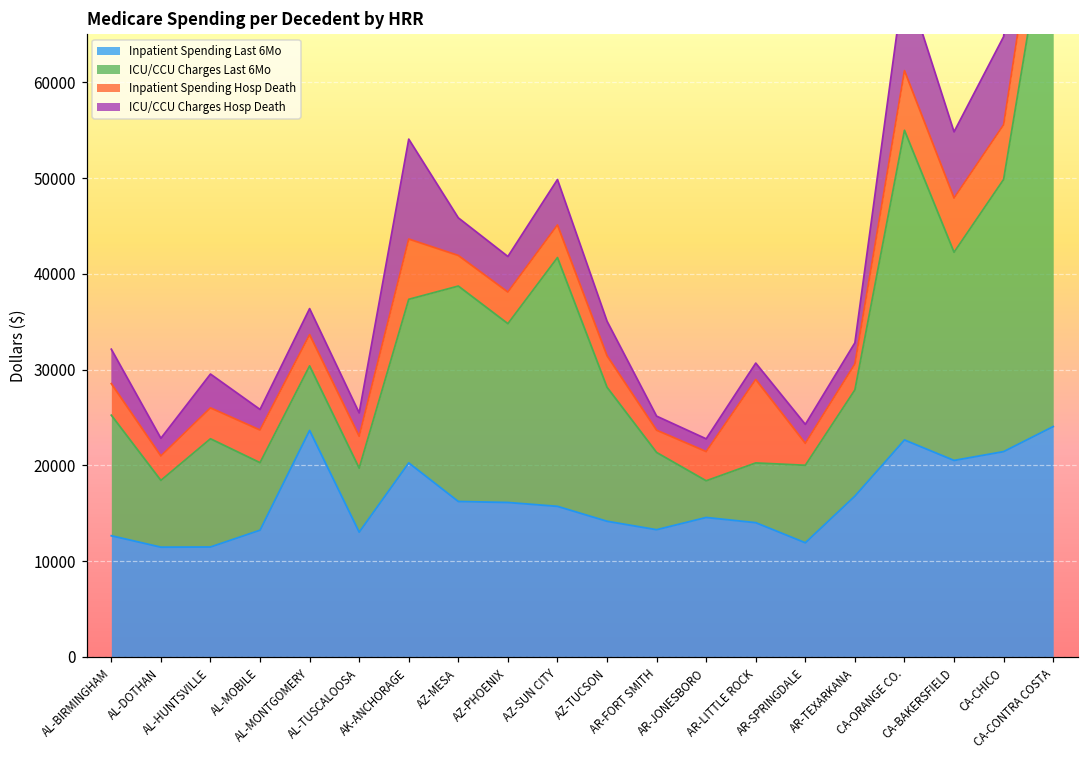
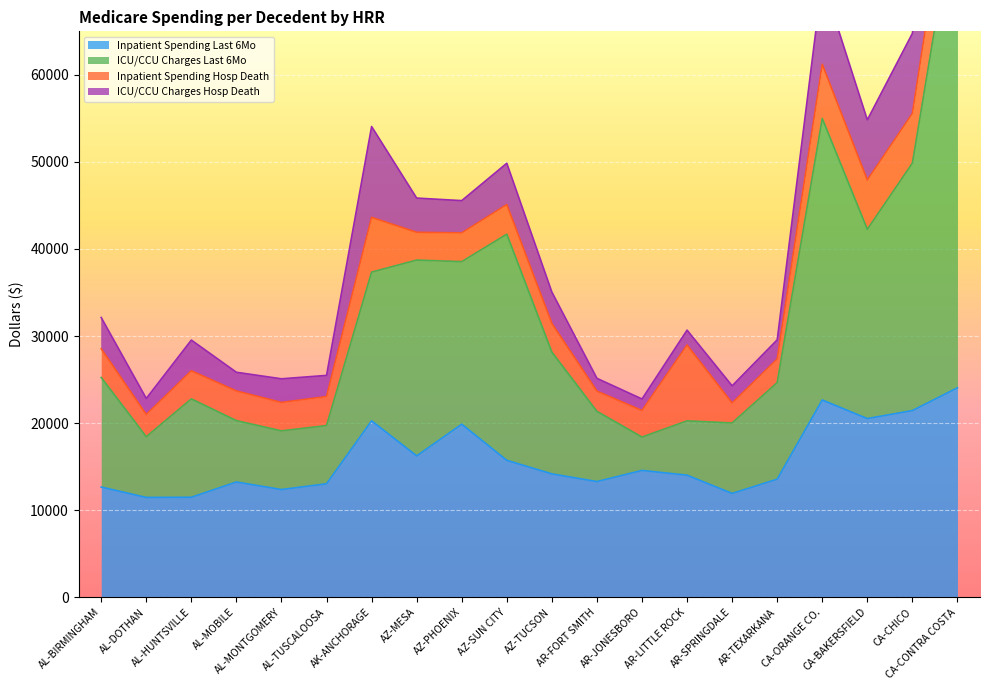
  {
    "Inpatient Spending Last 6Mo": {
      "AL-BIRMINGHAM": 13000,
      "AL-DOTHAN": 11000,
      "AL-HUNTSVILLE": 11000,
      "AL-MOBILE": 13000,
-     "AL-MONTGOMERY": 24000,
+     "AL-MONTGOMERY": 12000,
      "AL-TUSCALOOSA": 13000,
      "AK-ANCHORAGE": 20000,
      "AZ-MESA": 16000,
-     "AZ-PHOENIX": 16000,
+     "AZ-PHOENIX": 20000,
      "AZ-SUN CITY": 16000,
      "AZ-TUCSON": 14000,
      "AR-FORT SMITH": 13000,
      "AR-JONESBORO": 15000,
      "AR-LITTLE ROCK": 14000,
      "AR-SPRINGDALE": 12000,
-     "AR-TEXARKANA": 17000,
+     "AR-TEXARKANA": 14000,
      "CA-ORANGE CO.": 23000,
      "CA-BAKERSFIELD": 21000,
      "CA-CHICO": 21000,
      "CA-CONTRA COSTA": 24000
    },
    "ICU/CCU Charges Last 6Mo": {
      "AL-BIRMINGHAM": 13000,
      "AL-DOTHAN": 7000,
      "AL-HUNTSVILLE": 11000,
      "AL-MOBILE": 7000,
      "AL-MONTGOMERY": 7000,
      "AL-TUSCALOOSA": 7000,
      "AK-ANCHORAGE": 17000,
      "AZ-MESA": 22000,
      "AZ-PHOENIX": 19000,
      "AZ-SUN CITY": 26000,
      "AZ-TUCSON": 14000,
      "AR-FORT SMITH": 8000,
      "AR-JONESBORO": 4000,
      "AR-LITTLE ROCK": 6000,
      "AR-SPRINGDALE": 8000,
      "AR-TEXARKANA": 11000,
      "CA-ORANGE CO.": 32000,
      "CA-BAKERSFIELD": 22000,
      "CA-CHICO": 28000
    },
    "Inpatient Spending Hosp Death": {
      "AL-BIRMINGHAM": 3000,
      "AL-DOTHAN": 3000,
      "AL-HUNTSVILLE": 3000,
      "AL-MOBILE": 3000,
      "AL-MONTGOMERY": 3000,
      "AL-TUSCALOOSA": 3000,
      "AK-ANCHORAGE": 6000,
      "AZ-MESA": 3000,
      "AZ-PHOENIX": 3000,
      "AZ-SUN CITY": 3000,
      "AZ-TUCSON": 3000,
      "AR-FORT SMITH": 2000,
      "AR-JONESBORO": 3000,
      "AR-LITTLE ROCK": 9000,
      "AR-SPRINGDALE": 2000,
      "AR-TEXARKANA": 3000,
      "CA-ORANGE CO.": 6000,
      "CA-BAKERSFIELD": 6000,
      "CA-CHICO": 6000
    },
    "ICU/CCU Charges Hosp Death": {
      "AL-BIRMINGHAM": 4000,
      "AL-DOTHAN": 2000,
      "AL-HUNTSVILLE": 4000,
      "AL-MOBILE": 2000,
      "AL-MONTGOMERY": 3000,
      "AL-TUSCALOOSA": 2000,
      "AK-ANCHORAGE": 10000,
      "AZ-MESA": 4000,
      "AZ-PHOENIX": 4000,
      "AZ-SUN CITY": 5000,
      "AZ-TUCSON": 4000,
      "AR-FORT SMITH": 1000,
      "AR-JONESBORO": 1000,
      "AR-LITTLE ROCK": 2000,
      "AR-SPRINGDALE": 2000,
      "AR-TEXARKANA": 2000,
      "CA-BAKERSFIELD": 7000,
      "CA-CHICO": 9000
    }
  }
